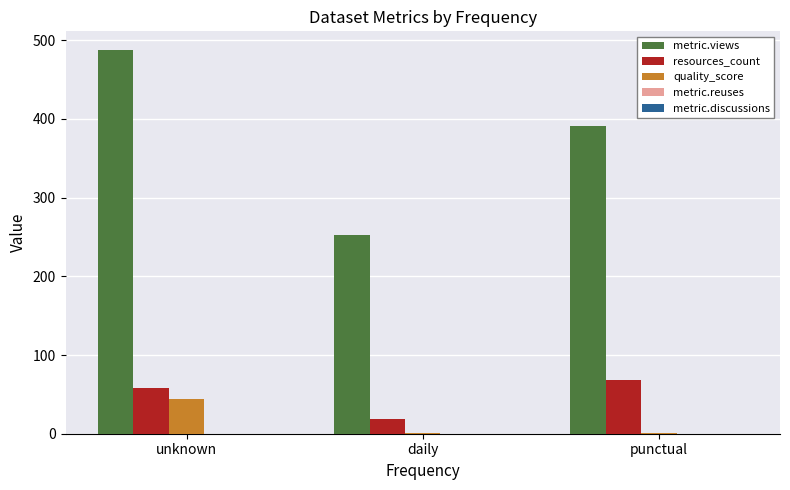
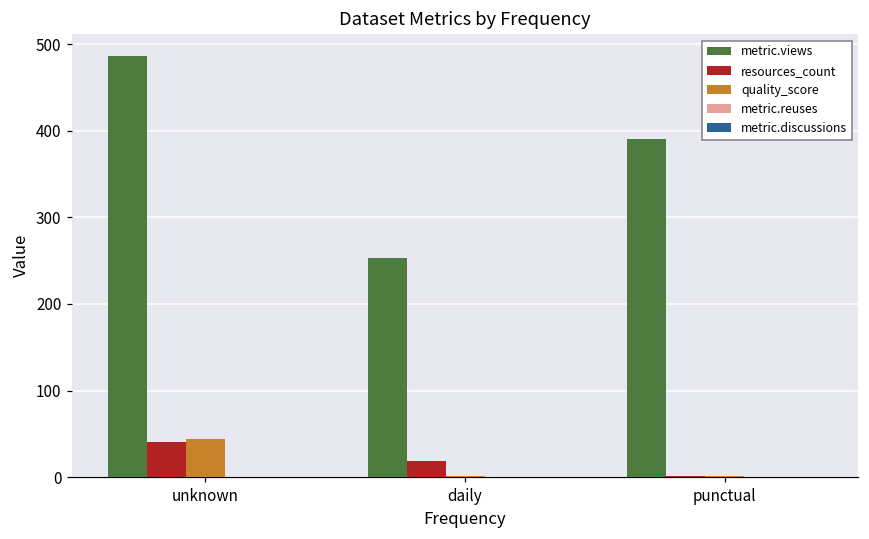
  {
    "metric.views": {
      "unknown": 490,
      "daily": 250,
      "punctual": 390
    },
    "resources_count": {
-     "unknown": 60,
+     "unknown": 40,
      "daily": 20,
-     "punctual": 70
+     "punctual": 0
    },
    "quality_score": {
      "unknown": 40
    },
    "metric.reuses": {
      "unknown": 0,
      "daily": 0,
      "punctual": 0
    },
    "metric.discussions": {
      "unknown": 0,
      "daily": 0,
      "punctual": 0
    }
  }
